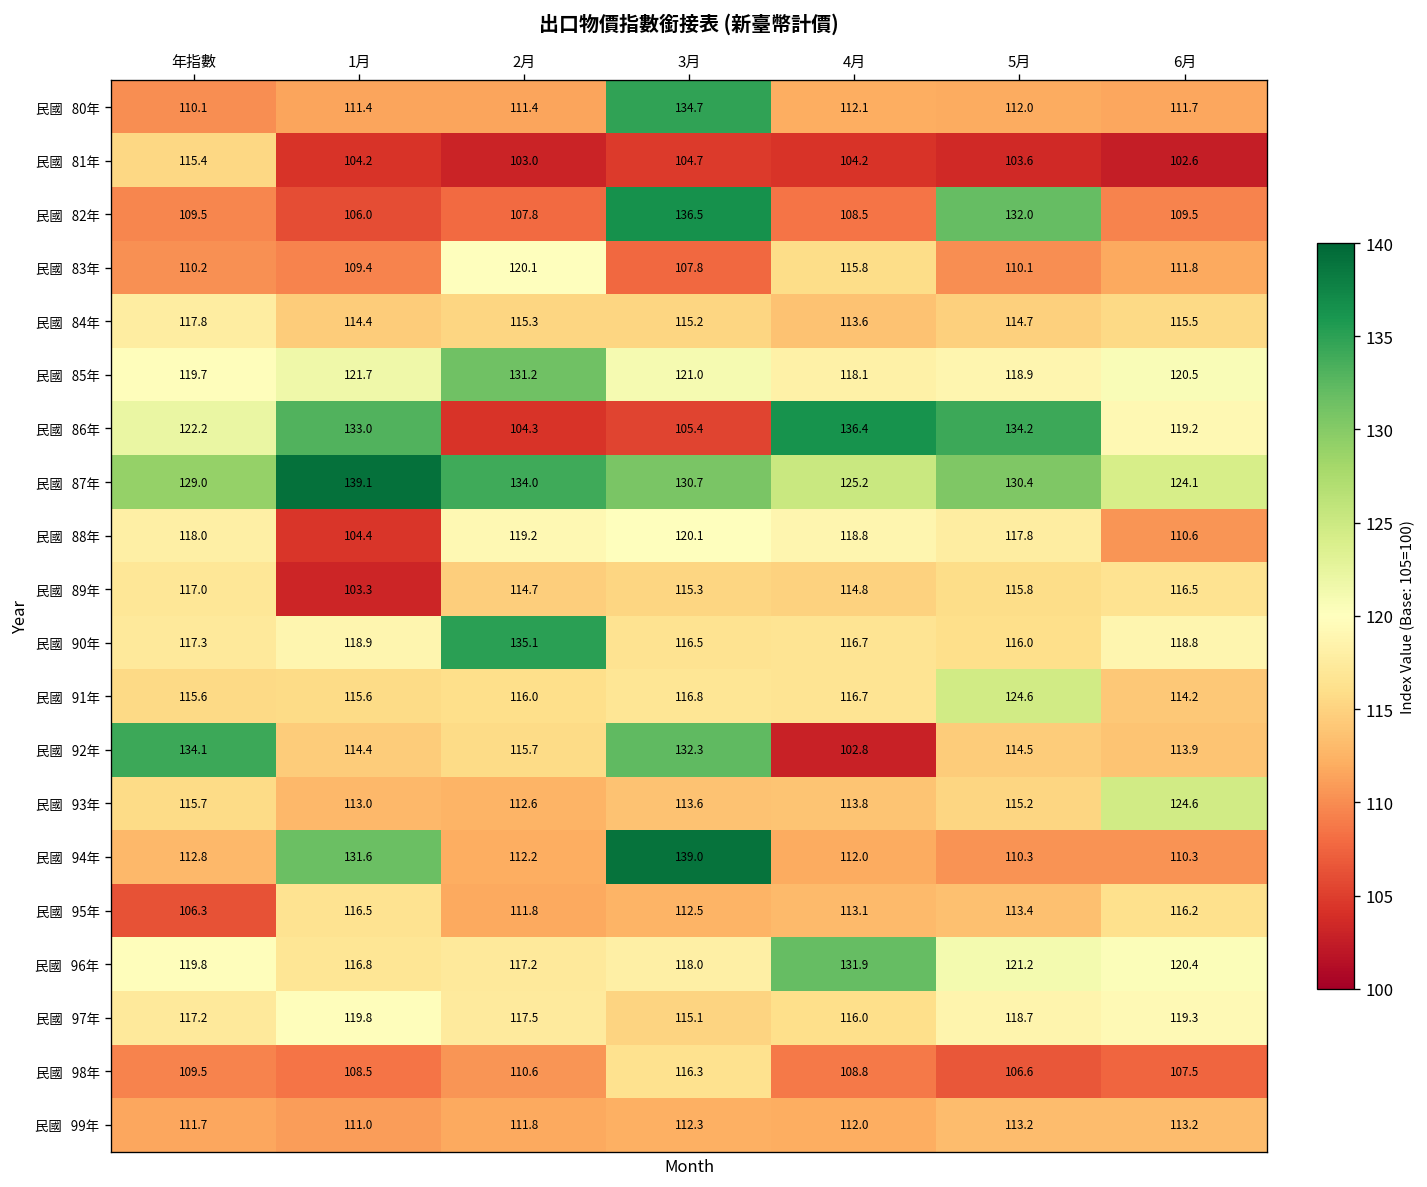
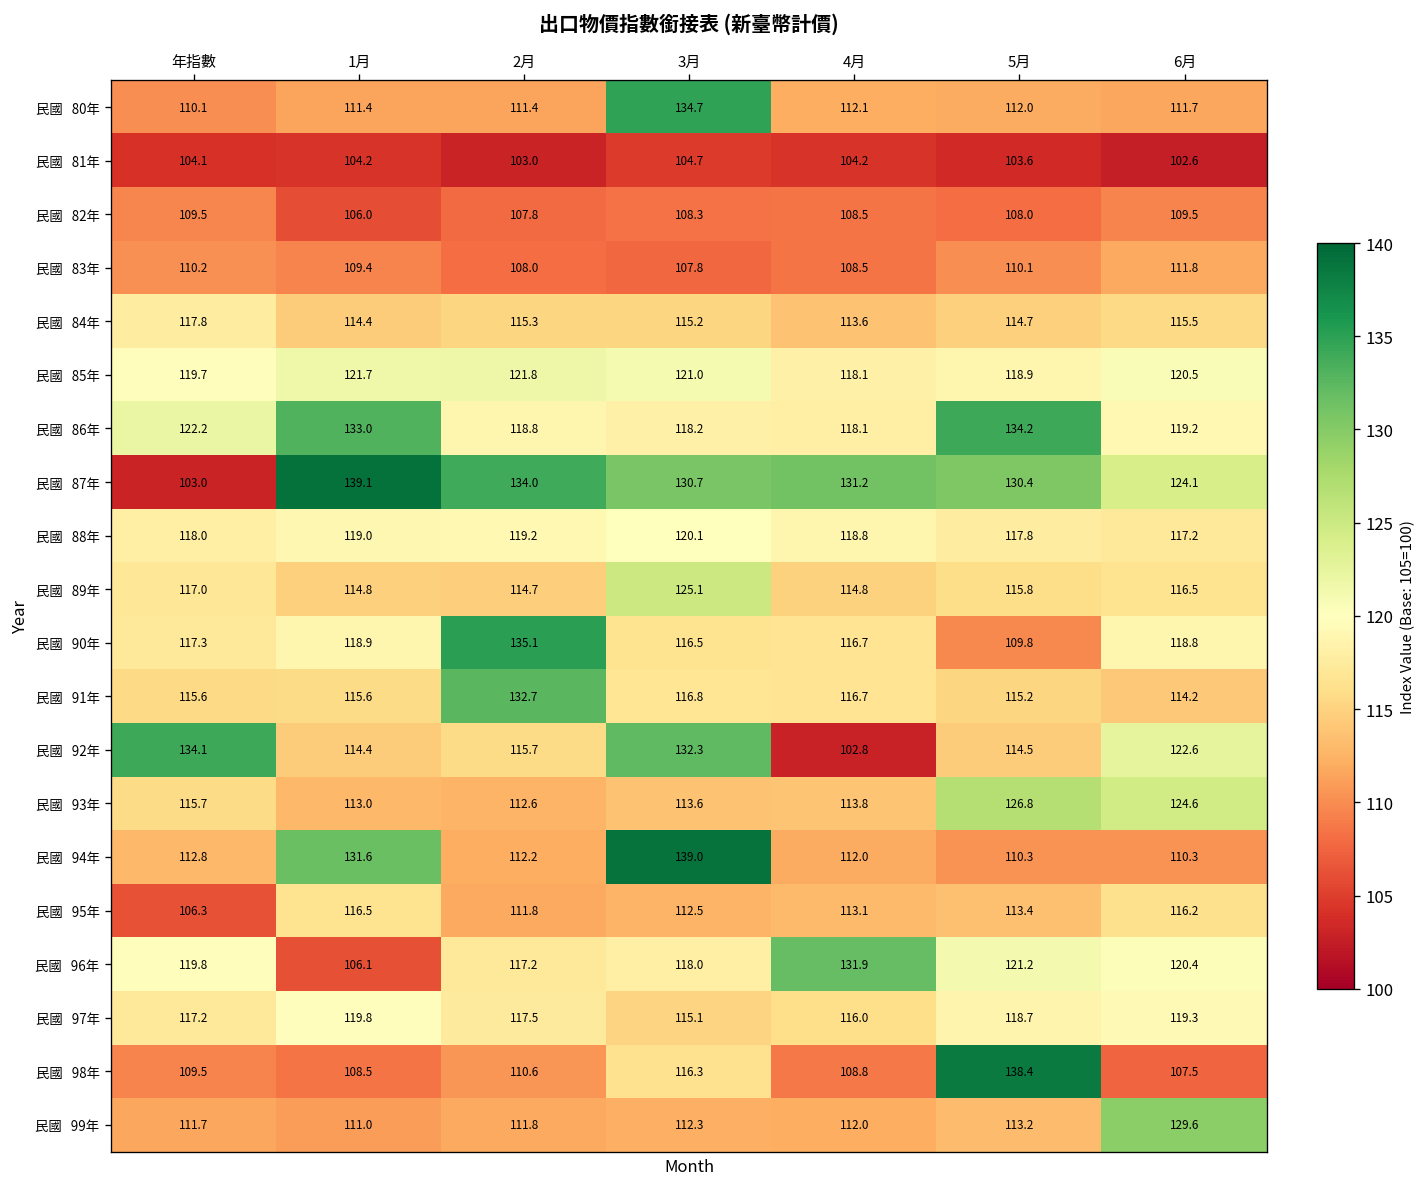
  {
    "民國 80年": {
      "年指數": 110.1,
      "1月": 111.4,
      "2月": 111.4,
      "3月": 134.7,
      "4月": 112.1,
      "5月": 112.0,
      "6月": 111.7
    },
    "民國 81年": {
-     "年指數": 115.4,
+     "年指數": 104.1,
      "1月": 104.2,
      "2月": 103.0,
      "3月": 104.7,
      "4月": 104.2,
      "5月": 103.6,
      "6月": 102.6
    },
    "民國 82年": {
      "年指數": 109.5,
      "1月": 106.0,
      "2月": 107.8,
-     "3月": 136.5,
+     "3月": 108.3,
      "4月": 108.5,
-     "5月": 132.0,
+     "5月": 108.0,
      "6月": 109.5
    },
    "民國 83年": {
      "年指數": 110.2,
      "1月": 109.4,
-     "2月": 120.1,
+     "2月": 108.0,
      "3月": 107.8,
-     "4月": 115.8,
+     "4月": 108.5,
      "5月": 110.1,
      "6月": 111.8
    },
    "民國 84年": {
      "年指數": 117.8,
      "1月": 114.4,
      "2月": 115.3,
      "3月": 115.2,
      "4月": 113.6,
      "5月": 114.7,
      "6月": 115.5
    },
    "民國 85年": {
      "年指數": 119.7,
      "1月": 121.7,
-     "2月": 131.2,
+     "2月": 121.8,
      "3月": 121.0,
      "4月": 118.1,
      "5月": 118.9,
      "6月": 120.5
    },
    "民國 86年": {
      "年指數": 122.2,
      "1月": 133.0,
-     "2月": 104.3,
-     "3月": 105.4,
-     "4月": 136.4,
+     "2月": 118.8,
+     "3月": 118.2,
+     "4月": 118.1,
      "5月": 134.2,
      "6月": 119.2
    },
    "民國 87年": {
-     "年指數": 129.0,
+     "年指數": 103.0,
      "1月": 139.1,
      "2月": 134.0,
      "3月": 130.7,
-     "4月": 125.2,
+     "4月": 131.2,
      "5月": 130.4,
      "6月": 124.1
    },
    "民國 88年": {
      "年指數": 118.0,
-     "1月": 104.4,
+     "1月": 119.0,
      "2月": 119.2,
      "3月": 120.1,
      "4月": 118.8,
      "5月": 117.8,
-     "6月": 110.6
+     "6月": 117.2
    },
    "民國 89年": {
      "年指數": 117.0,
-     "1月": 103.3,
+     "1月": 114.8,
      "2月": 114.7,
-     "3月": 115.3,
+     "3月": 125.1,
      "4月": 114.8,
      "5月": 115.8,
      "6月": 116.5
    },
    "民國 90年": {
      "年指數": 117.3,
      "1月": 118.9,
      "2月": 135.1,
      "3月": 116.5,
      "4月": 116.7,
-     "5月": 116.0,
+     "5月": 109.8,
      "6月": 118.8
    },
    "民國 91年": {
      "年指數": 115.6,
      "1月": 115.6,
-     "2月": 116.0,
+     "2月": 132.7,
      "3月": 116.8,
      "4月": 116.7,
-     "5月": 124.6,
+     "5月": 115.2,
      "6月": 114.2
    },
    "民國 92年": {
      "年指數": 134.1,
      "1月": 114.4,
      "2月": 115.7,
      "3月": 132.3,
      "4月": 102.8,
      "5月": 114.5,
-     "6月": 113.9
+     "6月": 122.6
    },
    "民國 93年": {
      "年指數": 115.7,
      "1月": 113.0,
      "2月": 112.6,
      "3月": 113.6,
      "4月": 113.8,
-     "5月": 115.2,
+     "5月": 126.8,
      "6月": 124.6
    },
    "民國 94年": {
      "年指數": 112.8,
      "1月": 131.6,
      "2月": 112.2,
      "3月": 139.0,
      "4月": 112.0,
      "5月": 110.3,
      "6月": 110.3
    },
    "民國 95年": {
      "年指數": 106.3,
      "1月": 116.5,
      "2月": 111.8,
      "3月": 112.5,
      "4月": 113.1,
      "5月": 113.4,
      "6月": 116.2
    },
    "民國 96年": {
      "年指數": 119.8,
-     "1月": 116.8,
+     "1月": 106.1,
      "2月": 117.2,
      "3月": 118.0,
      "4月": 131.9,
      "5月": 121.2,
      "6月": 120.4
    },
    "民國 97年": {
      "年指數": 117.2,
      "1月": 119.8,
      "2月": 117.5,
      "3月": 115.1,
      "4月": 116.0,
      "5月": 118.7,
      "6月": 119.3
    },
    "民國 98年": {
      "年指數": 109.5,
      "1月": 108.5,
      "2月": 110.6,
      "3月": 116.3,
      "4月": 108.8,
-     "5月": 106.6,
+     "5月": 138.4,
      "6月": 107.5
    },
    "民國 99年": {
      "年指數": 111.7,
      "1月": 111.0,
      "2月": 111.8,
      "3月": 112.3,
      "4月": 112.0,
      "5月": 113.2,
-     "6月": 113.2
+     "6月": 129.6
    }
  }
